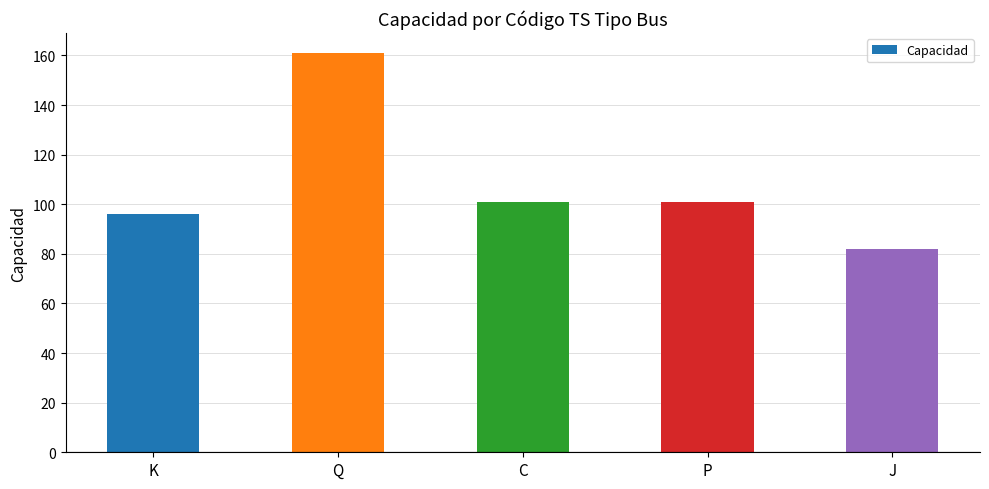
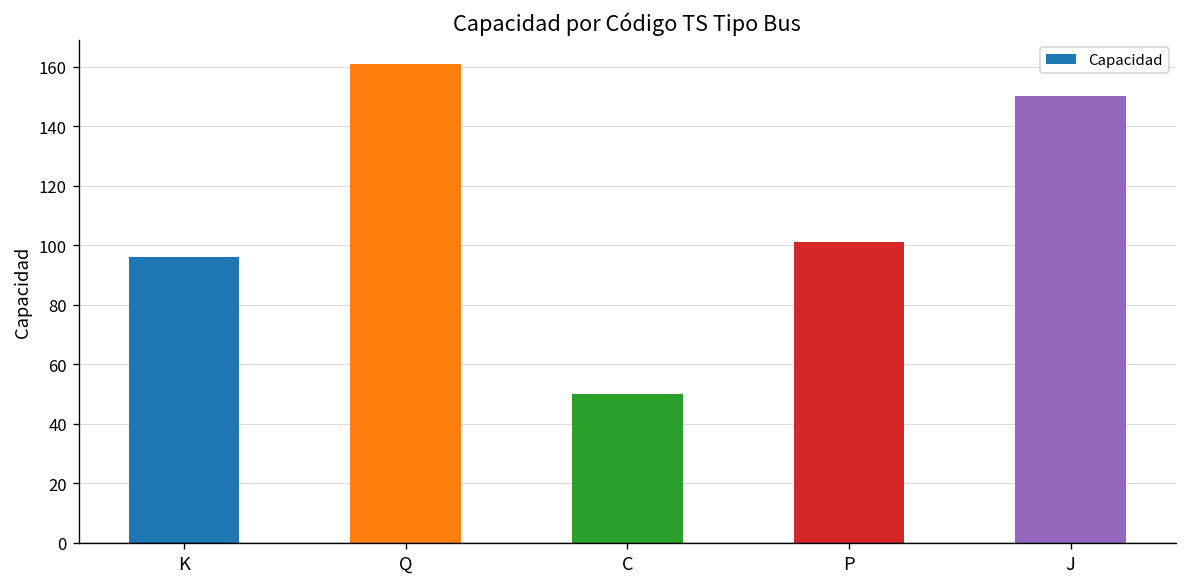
  {
    "K": 96,
    "Q": 161,
-   "C": 101,
+   "C": 50,
    "P": 101,
-   "J": 82
+   "J": 150
  }
